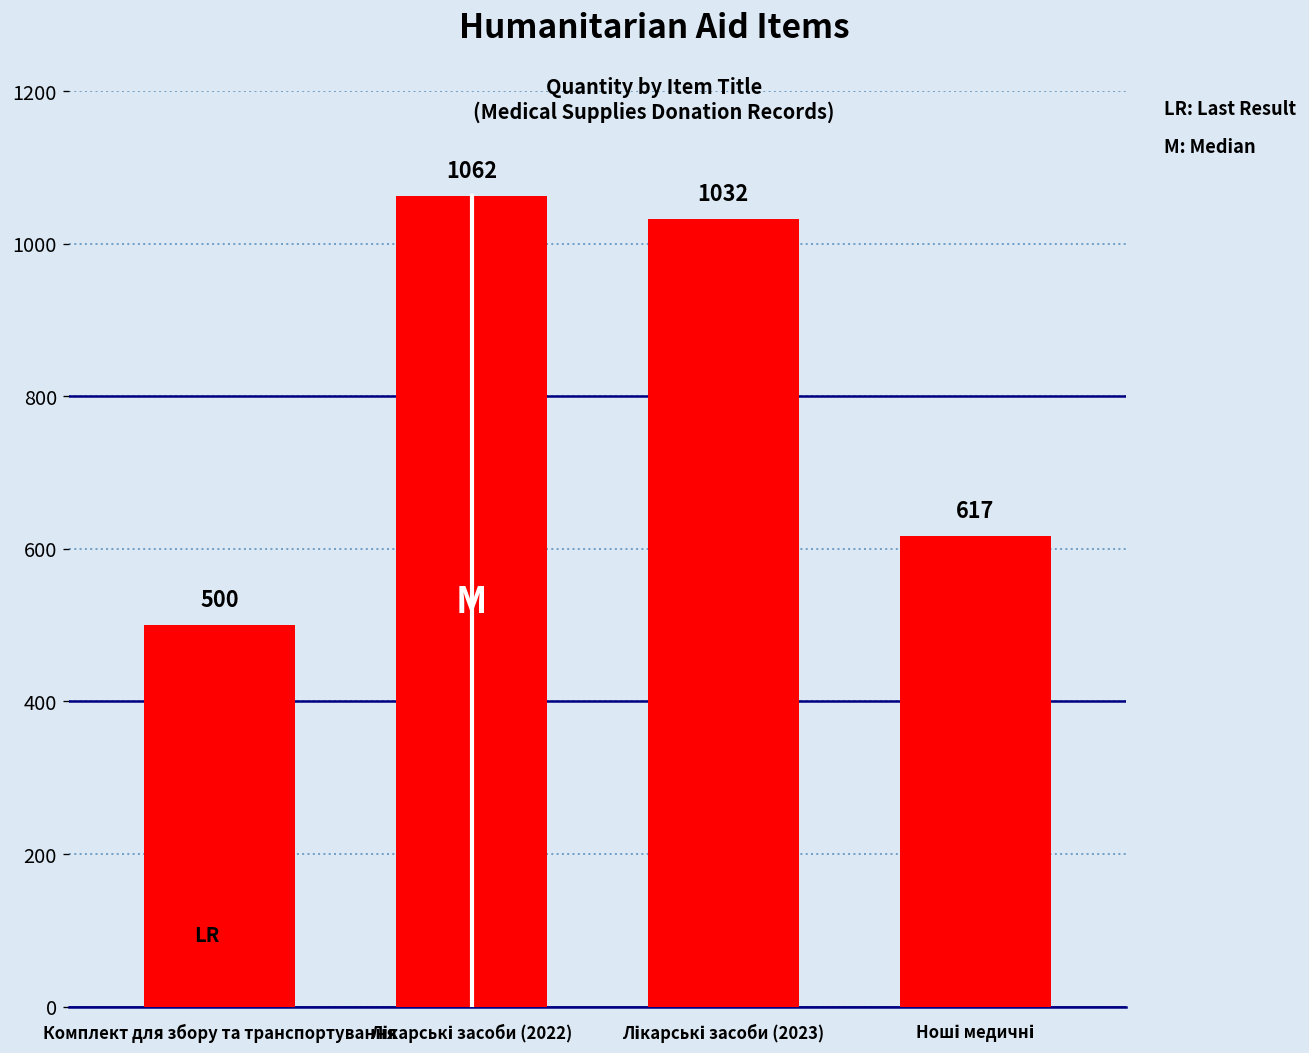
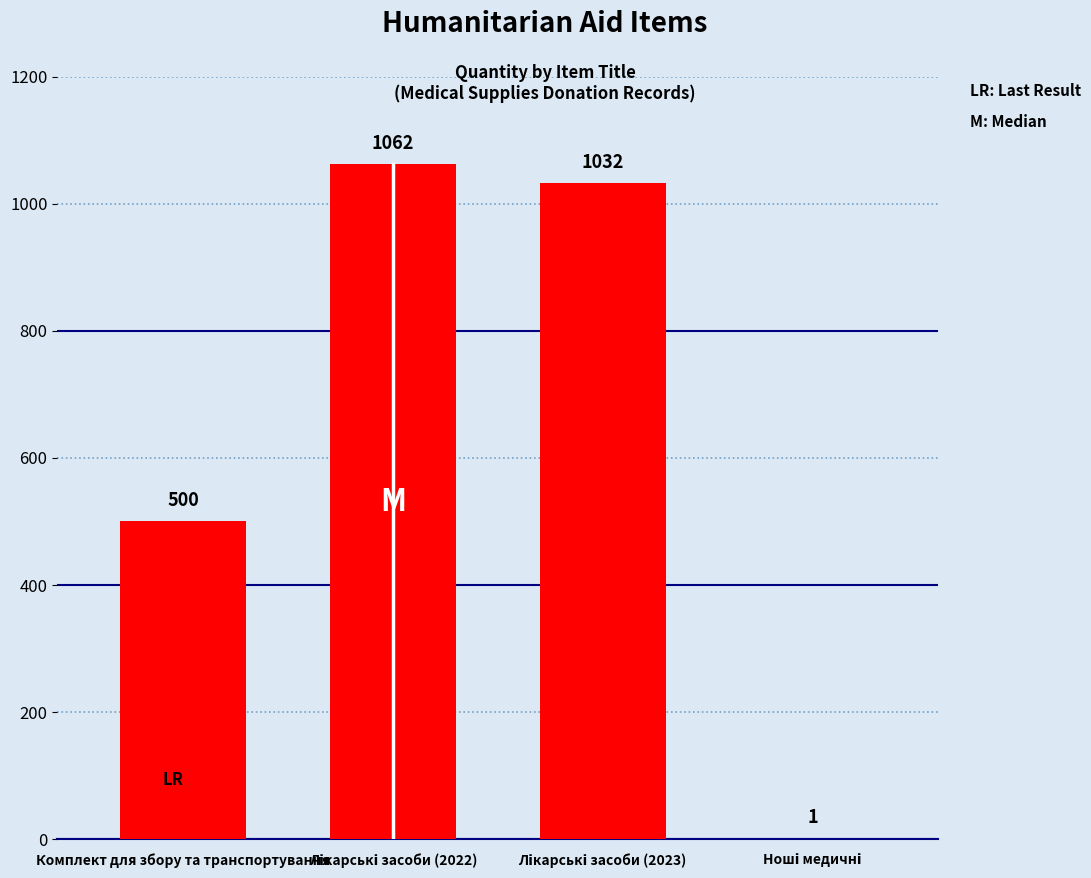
  {
    "Комплект для збору та транспортування": 500,
    "Лікарські засоби (2022)": 1062,
    "Лікарські засоби (2023)": 1032,
-   "Ноші медичні": 617
+   "Ноші медичні": 1
  }
